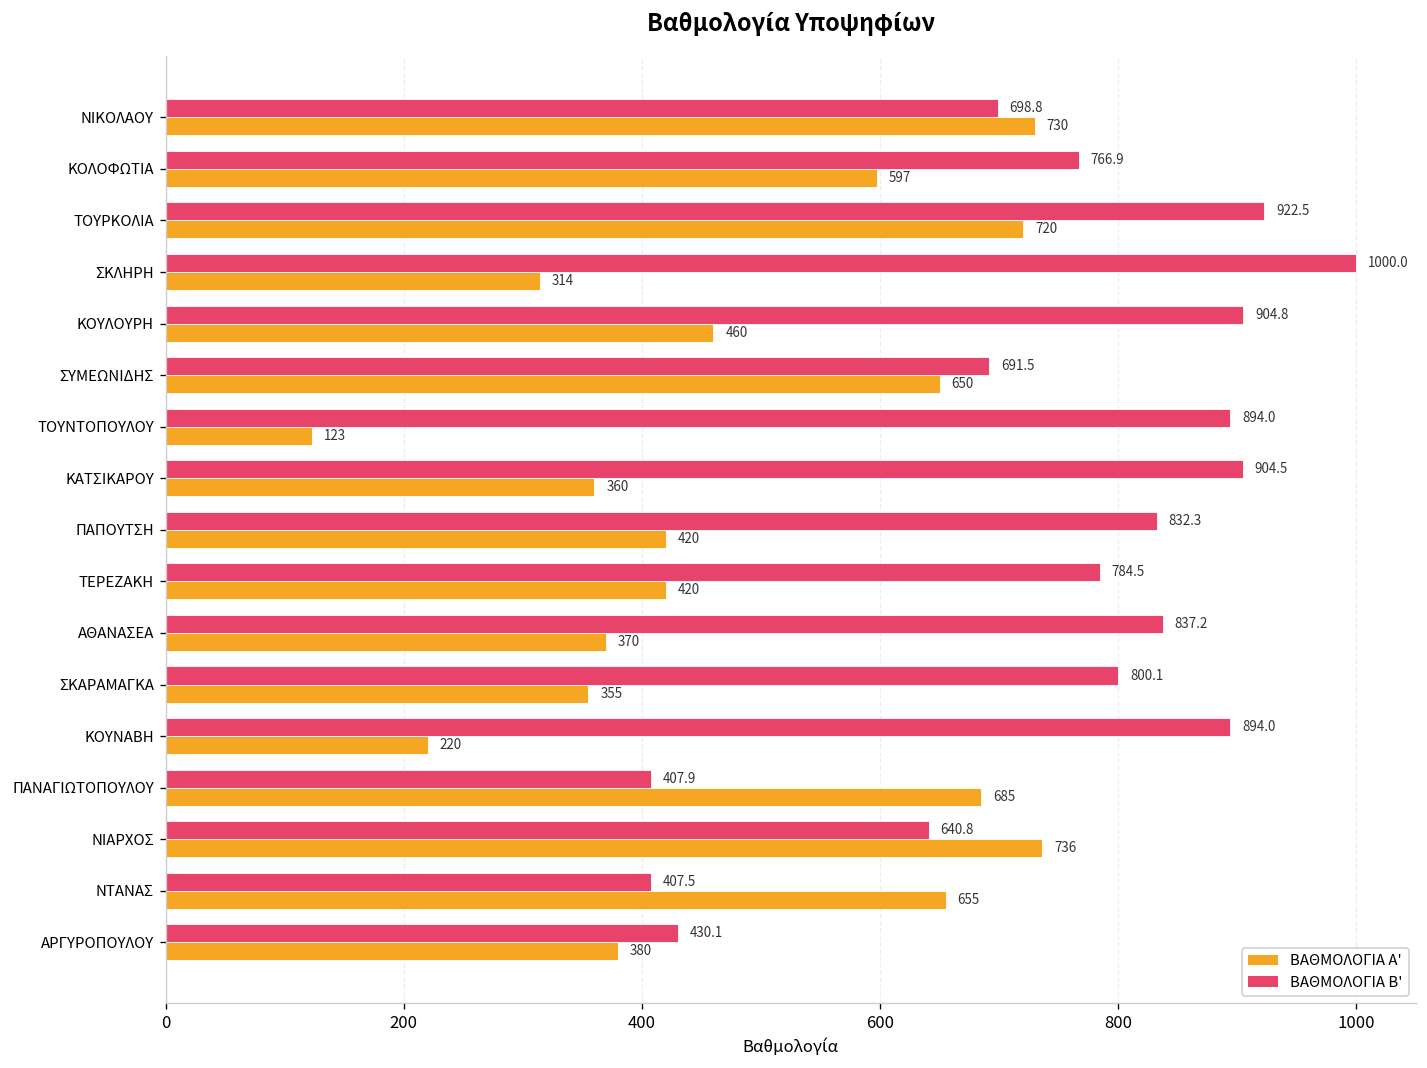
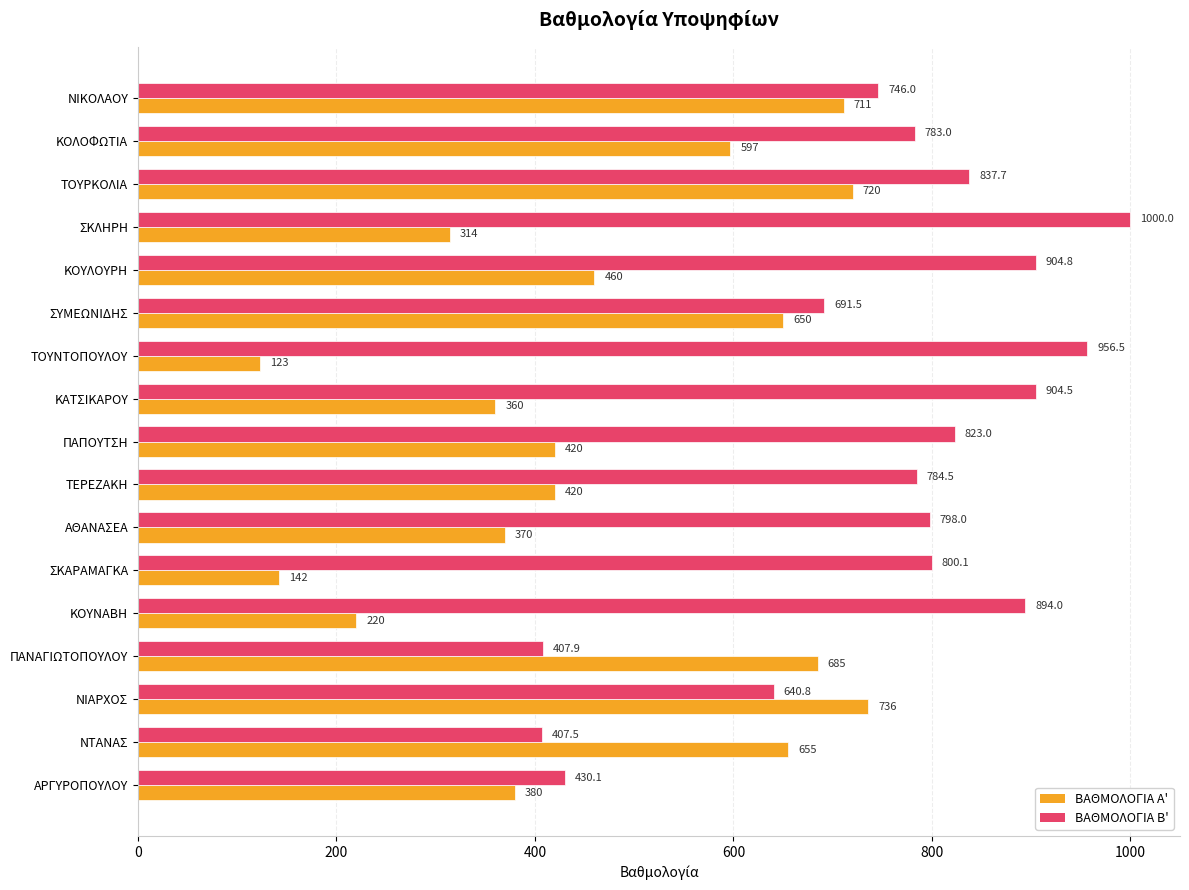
  {
    "ΒΑΘΜΟΛΟΓΙΑ Α'": {
-     "ΝΙΚΟΛΑΟΥ": 730,
+     "ΝΙΚΟΛΑΟΥ": 711,
      "ΚΟΛΟΦΩΤΙΑ": 597,
      "ΤΟΥΡΚΟΛΙΑ": 720,
      "ΣΚΛΗΡΗ": 314,
      "ΚΟΥΛΟΥΡΗ": 460,
      "ΣΥΜΕΩΝΙΔΗΣ": 650,
      "ΤΟΥΝΤΟΠΟΥΛΟΥ": 123,
      "ΚΑΤΣΙΚΑΡΟΥ": 360,
      "ΠΑΠΟΥΤΣΗ": 420,
      "ΤΕΡΕΖΑΚΗ": 420,
      "ΑΘΑΝΑΣΕΑ": 370,
-     "ΣΚΑΡΑΜΑΓΚΑ": 355,
+     "ΣΚΑΡΑΜΑΓΚΑ": 142,
      "ΚΟΥΝΑΒΗ": 220,
      "ΠΑΝΑΓΙΩΤΟΠΟΥΛΟΥ": 685,
      "ΝΙΑΡΧΟΣ": 736,
      "ΝΤΑΝΑΣ": 655,
      "ΑΡΓΥΡΟΠΟΥΛΟΥ": 380
    },
    "ΒΑΘΜΟΛΟΓΙΑ Β'": {
-     "ΝΙΚΟΛΑΟΥ": 698.8,
-     "ΚΟΛΟΦΩΤΙΑ": 766.9,
-     "ΤΟΥΡΚΟΛΙΑ": 922.5,
+     "ΝΙΚΟΛΑΟΥ": 746.0,
+     "ΚΟΛΟΦΩΤΙΑ": 783.0,
+     "ΤΟΥΡΚΟΛΙΑ": 837.7,
      "ΣΚΛΗΡΗ": 1000.0,
      "ΚΟΥΛΟΥΡΗ": 904.8,
      "ΣΥΜΕΩΝΙΔΗΣ": 691.5,
-     "ΤΟΥΝΤΟΠΟΥΛΟΥ": 894.0,
+     "ΤΟΥΝΤΟΠΟΥΛΟΥ": 956.5,
      "ΚΑΤΣΙΚΑΡΟΥ": 904.5,
-     "ΠΑΠΟΥΤΣΗ": 832.3,
+     "ΠΑΠΟΥΤΣΗ": 823.0,
      "ΤΕΡΕΖΑΚΗ": 784.5,
-     "ΑΘΑΝΑΣΕΑ": 837.2,
+     "ΑΘΑΝΑΣΕΑ": 798.0,
      "ΣΚΑΡΑΜΑΓΚΑ": 800.1,
      "ΚΟΥΝΑΒΗ": 894.0,
      "ΠΑΝΑΓΙΩΤΟΠΟΥΛΟΥ": 407.9,
      "ΝΙΑΡΧΟΣ": 640.8,
      "ΝΤΑΝΑΣ": 407.5,
      "ΑΡΓΥΡΟΠΟΥΛΟΥ": 430.1
    }
  }
